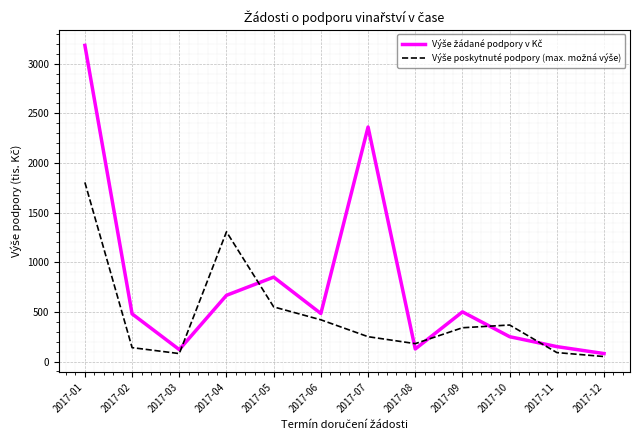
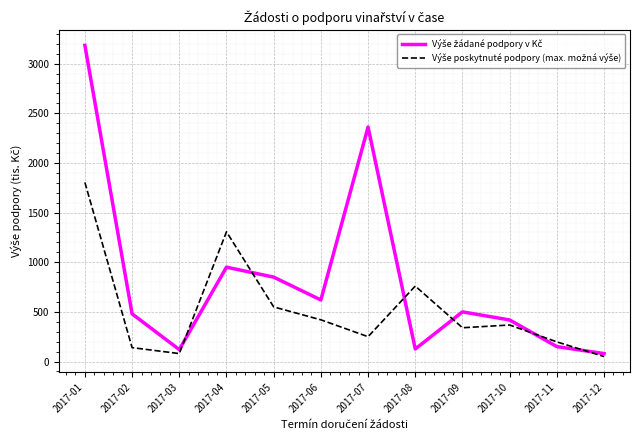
  {
    "Výše žádané podpory v Kč": {
      "2017-01": 3200,
      "2017-02": 500,
      "2017-03": 100,
-     "2017-04": 700,
+     "2017-04": 1000,
      "2017-05": 900,
-     "2017-06": 500,
+     "2017-06": 600,
      "2017-07": 2400,
      "2017-08": 100,
      "2017-09": 500,
-     "2017-10": 300,
+     "2017-10": 400,
      "2017-11": 200,
      "2017-12": 100
    },
    "Výše poskytnuté podpory (max. možná výše)": {
      "2017-01": 1800,
      "2017-02": 100,
      "2017-03": 100,
      "2017-04": 1300,
      "2017-05": 600,
      "2017-06": 400,
      "2017-07": 300,
-     "2017-08": 200,
+     "2017-08": 800,
      "2017-09": 300,
      "2017-10": 400,
-     "2017-11": 100,
+     "2017-11": 200,
      "2017-12": 100
    }
  }
